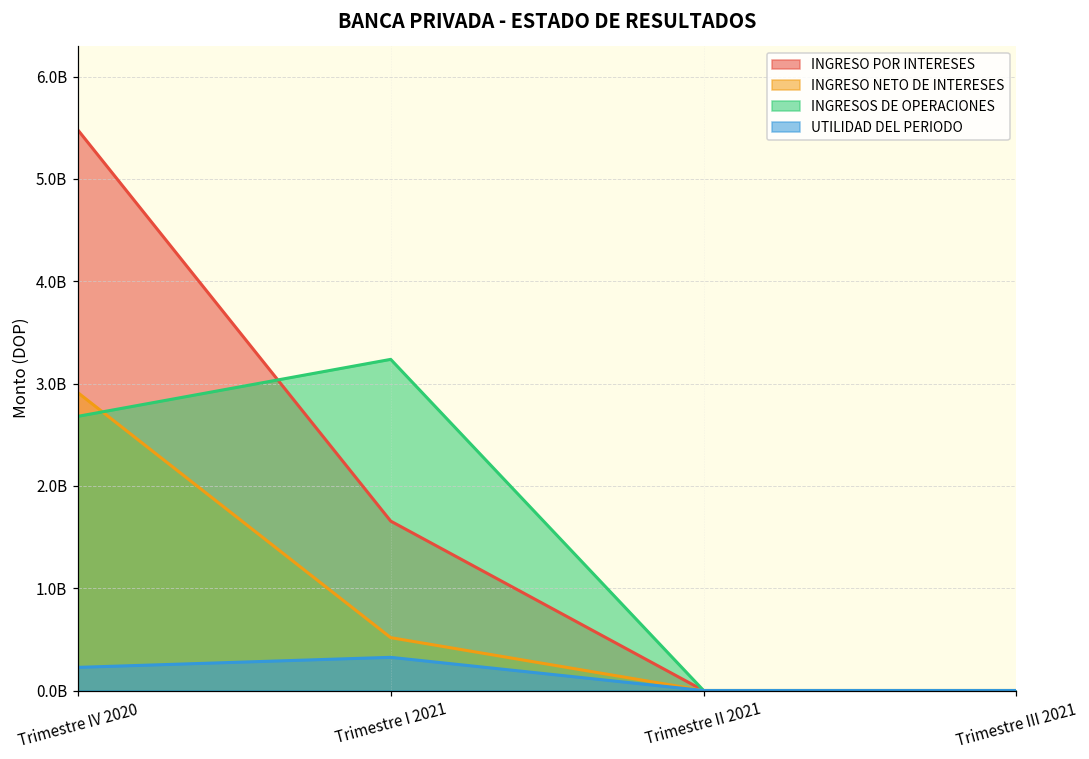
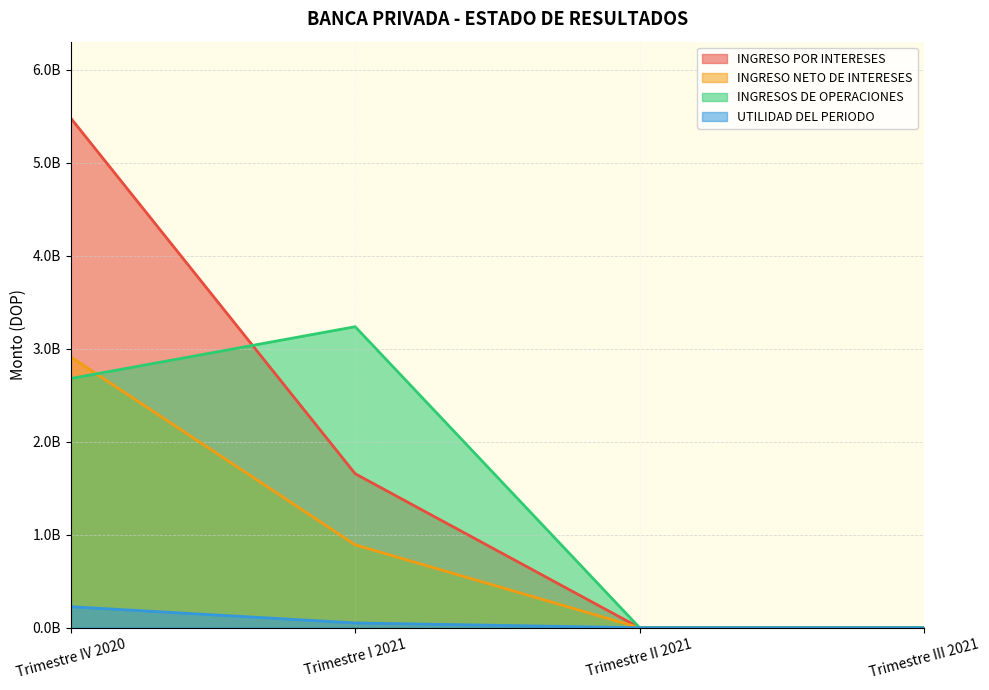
  {
    "INGRESO POR INTERESES": {
      "Trimestre IV 2020": 5500000000,
      "Trimestre I 2021": 1700000000
    },
    "INGRESO NETO DE INTERESES": {
      "Trimestre IV 2020": 2900000000,
-     "Trimestre I 2021": 500000000
+     "Trimestre I 2021": 900000000
    },
    "INGRESOS DE OPERACIONES": {
      "Trimestre IV 2020": 2700000000,
      "Trimestre I 2021": 3200000000
    },
    "UTILIDAD DEL PERIODO": {
      "Trimestre IV 2020": 200000000,
-     "Trimestre I 2021": 300000000
+     "Trimestre I 2021": 100000000
    }
  }
